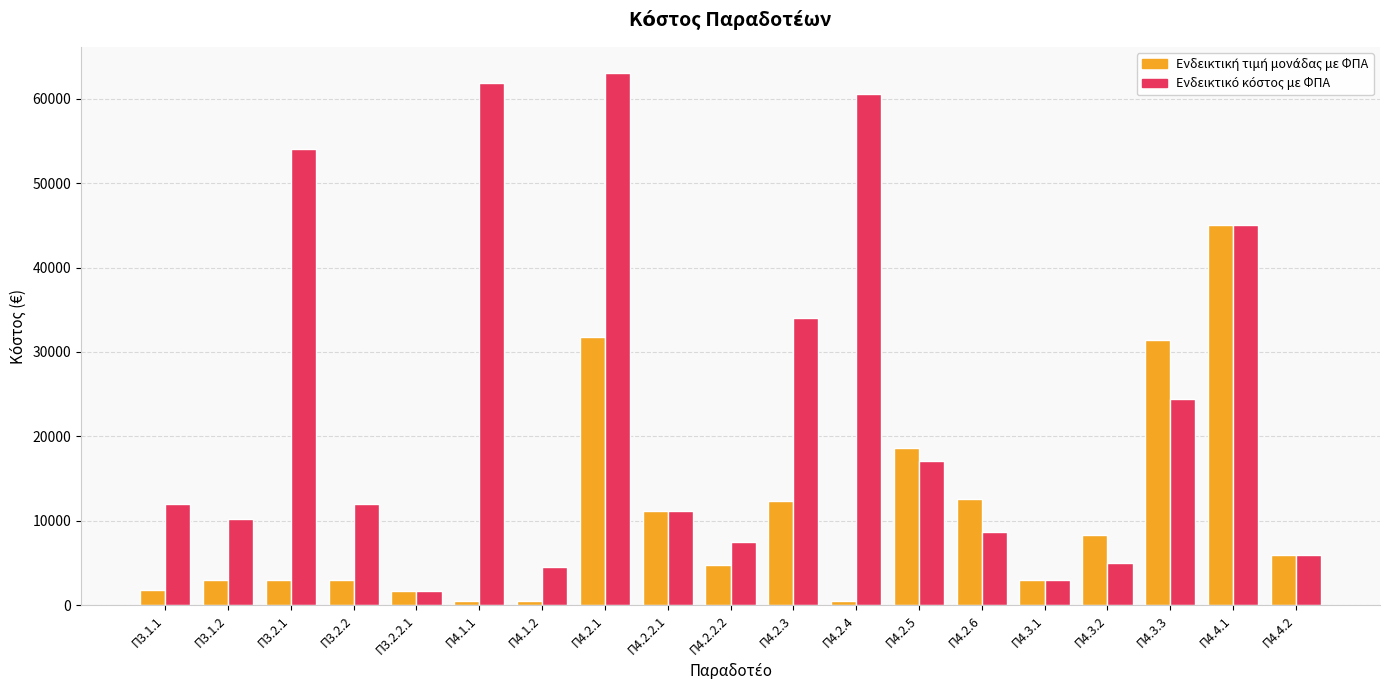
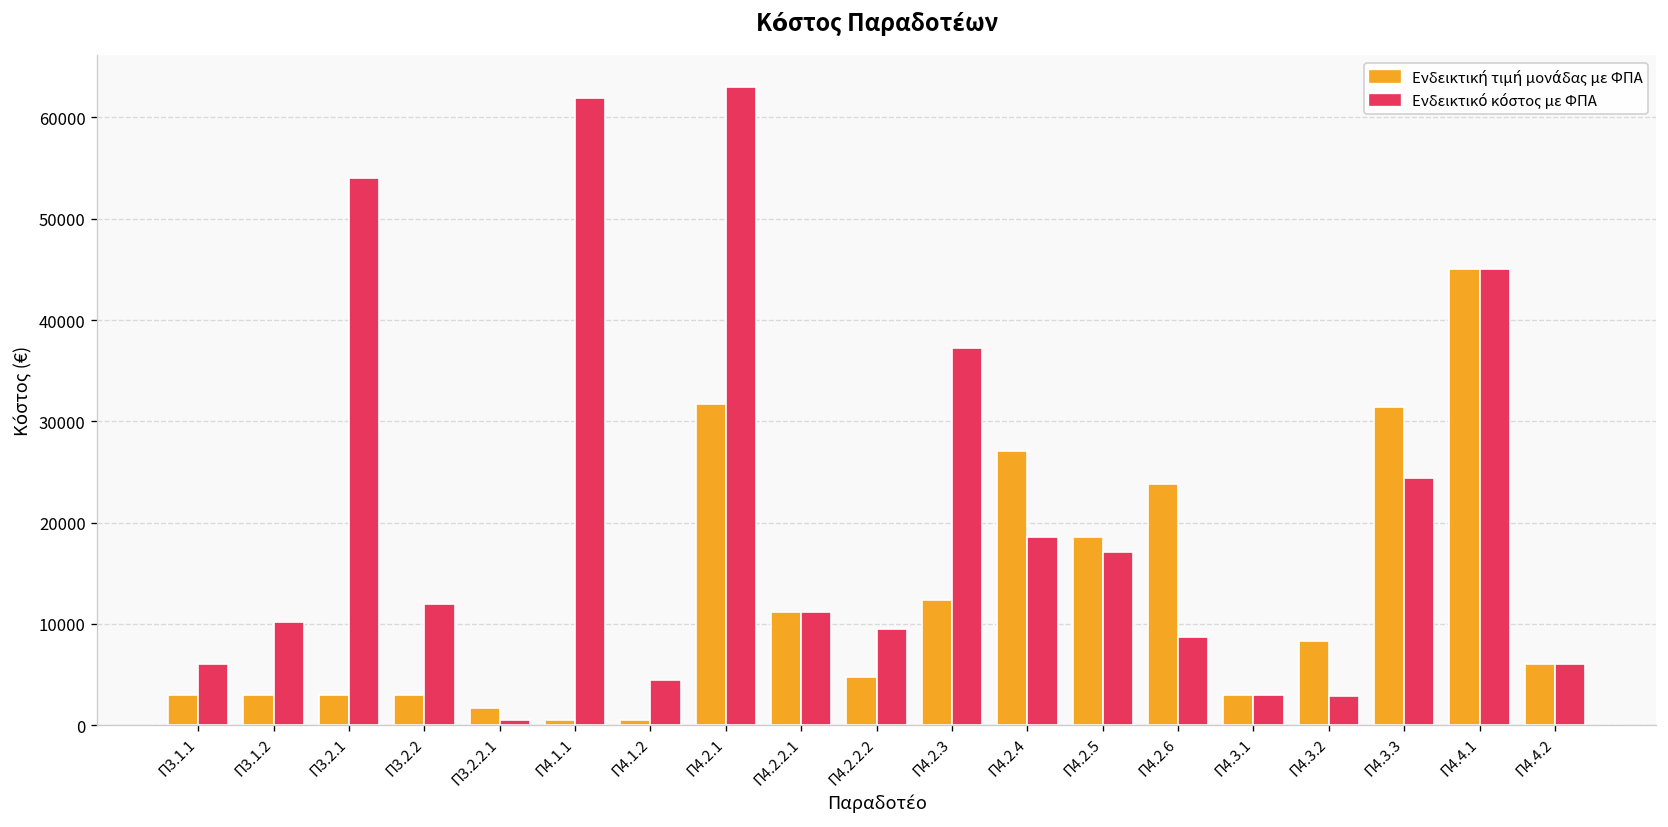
  {
    "Ενδεικτική τιμή μονάδας με ΦΠΑ": {
-     "Π3.1.1": 2000,
+     "Π3.1.1": 3000,
      "Π3.1.2": 3000,
      "Π3.2.1": 3000,
      "Π3.2.2": 3000,
      "Π3.2.2.1": 2000,
      "Π4.1.1": 1000,
      "Π4.1.2": 1000,
      "Π4.2.1": 32000,
      "Π4.2.2.1": 11000,
      "Π4.2.2.2": 5000,
      "Π4.2.3": 12000,
-     "Π4.2.4": 1000,
+     "Π4.2.4": 27000,
      "Π4.2.5": 19000,
-     "Π4.2.6": 13000,
+     "Π4.2.6": 24000,
      "Π4.3.1": 3000,
      "Π4.3.2": 8000,
      "Π4.3.3": 31000,
      "Π4.4.1": 45000,
      "Π4.4.2": 6000
    },
    "Ενδεικτικό κόστος με ΦΠΑ": {
-     "Π3.1.1": 12000,
+     "Π3.1.1": 6000,
      "Π3.1.2": 10000,
      "Π3.2.1": 54000,
      "Π3.2.2": 12000,
-     "Π3.2.2.1": 2000,
+     "Π3.2.2.1": 0,
      "Π4.1.1": 62000,
      "Π4.1.2": 5000,
      "Π4.2.1": 63000,
      "Π4.2.2.1": 11000,
-     "Π4.2.2.2": 7000,
-     "Π4.2.3": 34000,
-     "Π4.2.4": 61000,
+     "Π4.2.2.2": 10000,
+     "Π4.2.3": 37000,
+     "Π4.2.4": 19000,
      "Π4.2.5": 17000,
      "Π4.2.6": 9000,
      "Π4.3.1": 3000,
-     "Π4.3.2": 5000,
+     "Π4.3.2": 3000,
      "Π4.3.3": 24000,
      "Π4.4.1": 45000,
      "Π4.4.2": 6000
    }
  }
